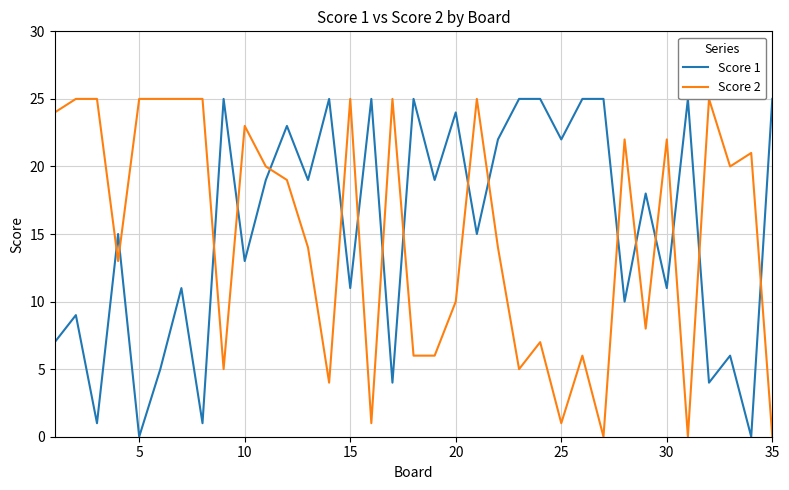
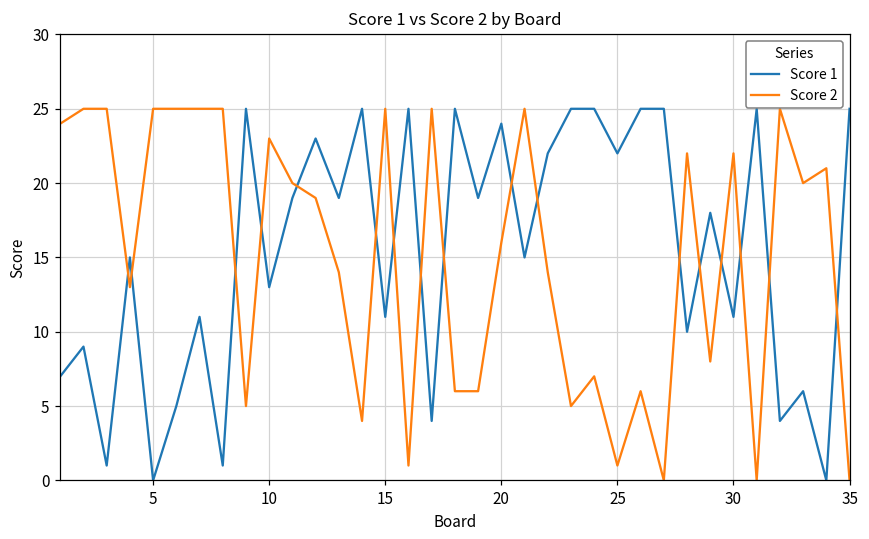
  {
    "Score 1": {
      "5": 0,
      "10": 13,
      "15": 11,
      "20": 24,
      "25": 22,
      "30": 11,
      "35": 25
    },
    "Score 2": {
      "5": 25,
      "10": 23,
      "15": 25,
-     "20": 10,
+     "20": 16,
      "25": 1,
      "30": 22,
      "35": 0
    }
  }
